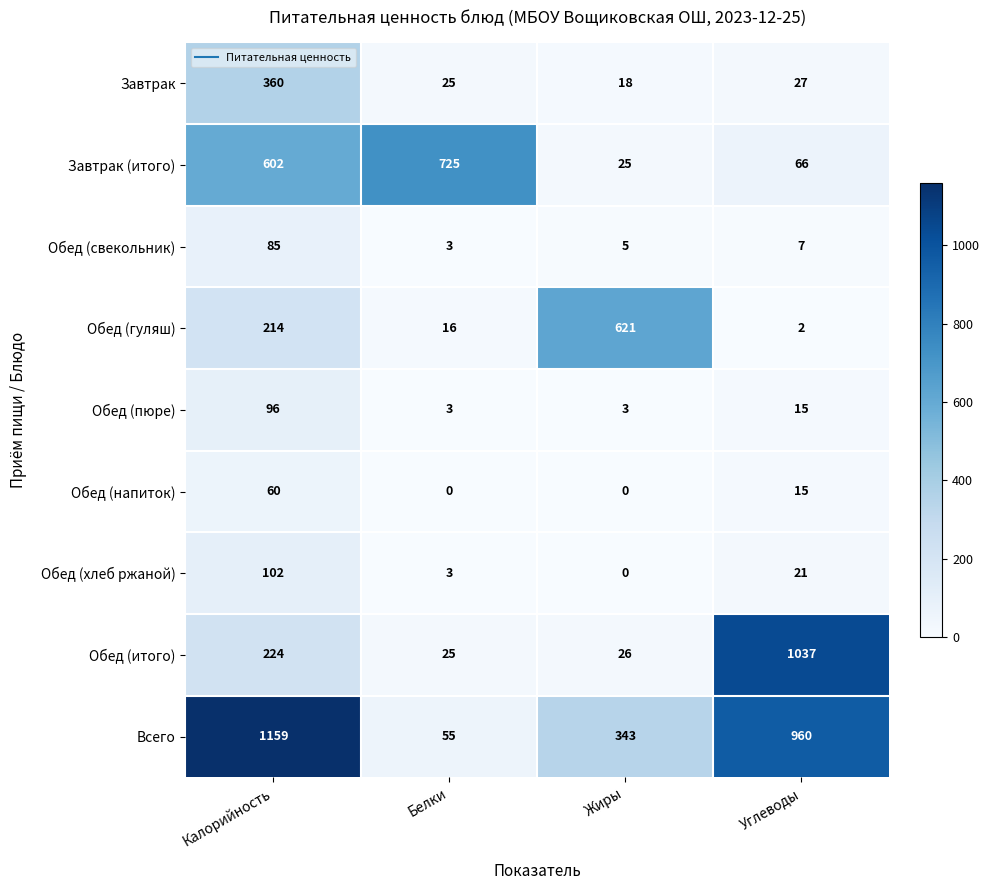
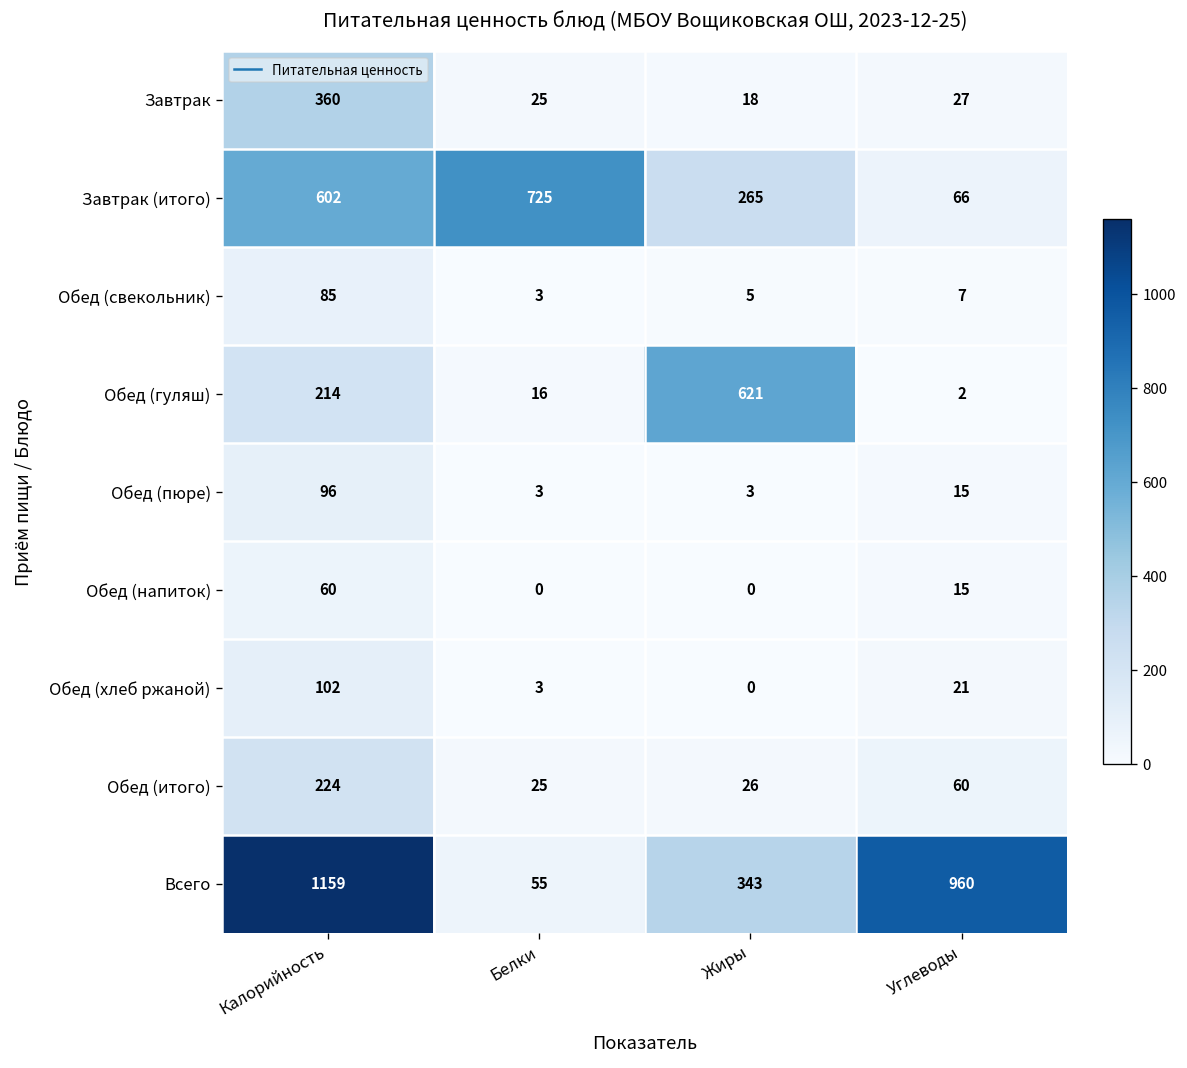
  {
    "Завтрак": {
      "Калорийность": 360,
      "Белки": 25,
      "Жиры": 18,
      "Углеводы": 27
    },
    "Завтрак (итого)": {
      "Калорийность": 602,
      "Белки": 725,
-     "Жиры": 25,
+     "Жиры": 265,
      "Углеводы": 66
    },
    "Обед (свекольник)": {
      "Калорийность": 85,
      "Белки": 3,
      "Жиры": 5,
      "Углеводы": 7
    },
    "Обед (гуляш)": {
      "Калорийность": 214,
      "Белки": 16,
      "Жиры": 621,
      "Углеводы": 2
    },
    "Обед (пюре)": {
      "Калорийность": 96,
      "Белки": 3,
      "Жиры": 3,
      "Углеводы": 15
    },
    "Обед (напиток)": {
      "Калорийность": 60,
      "Белки": 0,
      "Жиры": 0,
      "Углеводы": 15
    },
    "Обед (хлеб ржаной)": {
      "Калорийность": 102,
      "Белки": 3,
      "Жиры": 0,
      "Углеводы": 21
    },
    "Обед (итого)": {
      "Калорийность": 224,
      "Белки": 25,
      "Жиры": 26,
-     "Углеводы": 1037
+     "Углеводы": 60
    },
    "Всего": {
      "Калорийность": 1159,
      "Белки": 55,
      "Жиры": 343,
      "Углеводы": 960
    }
  }
